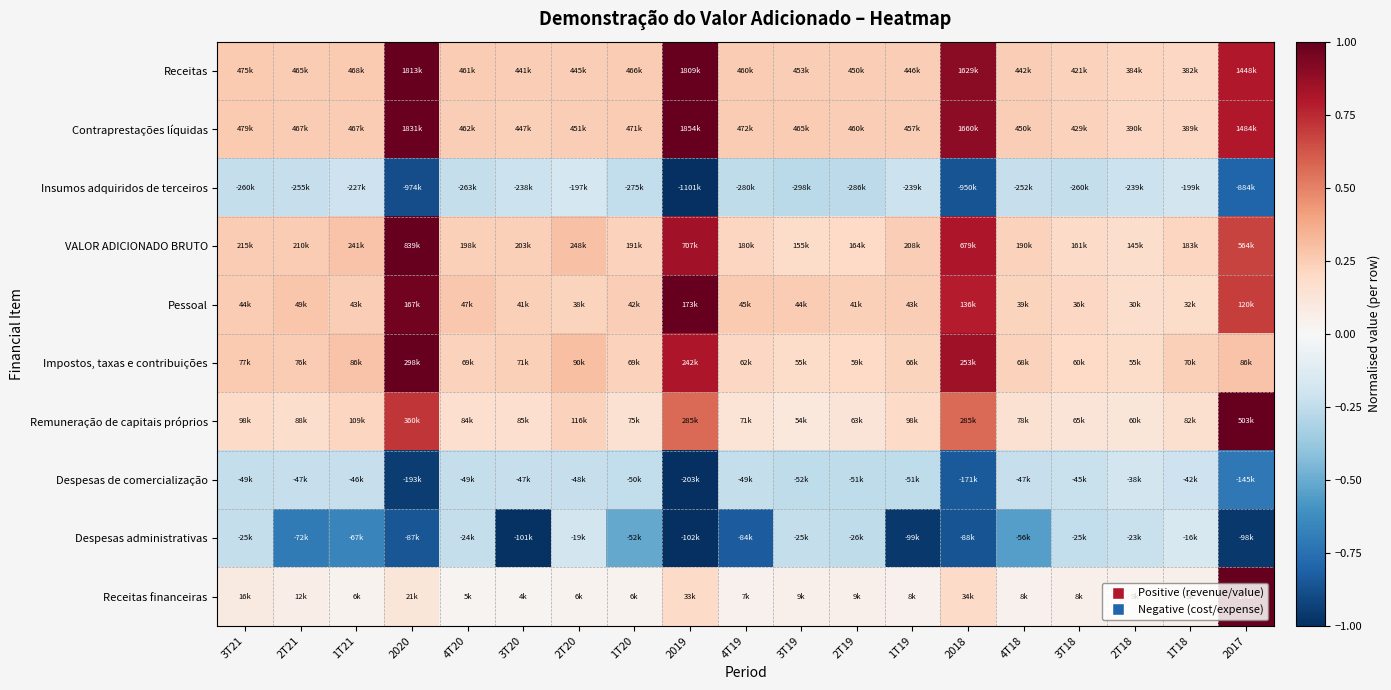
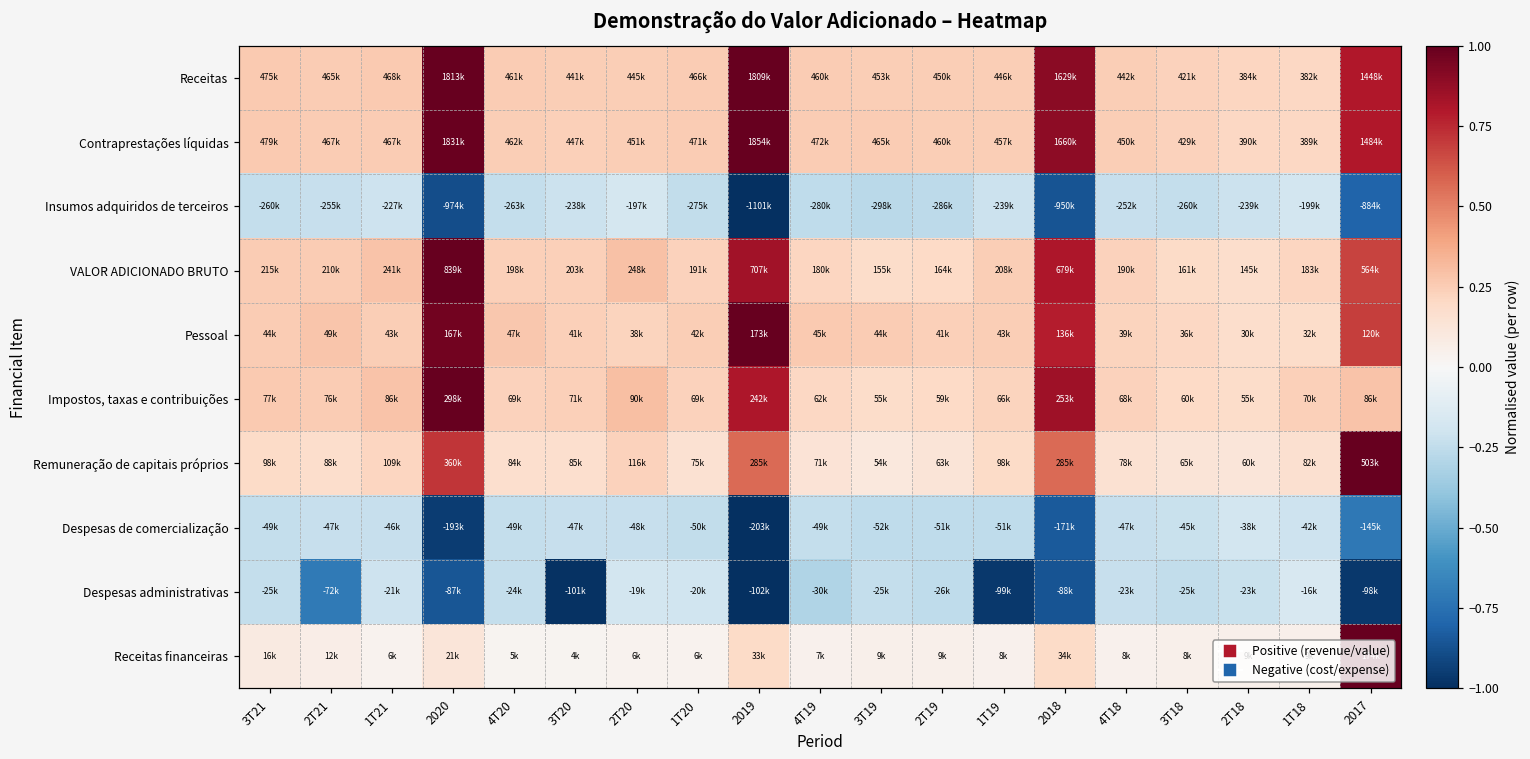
  {
    "Receitas": {
      "3T21": "475k",
      "2T21": "465k",
      "1T21": "468k",
      "2020": "1813k",
      "4T20": "461k",
      "3T20": "441k",
      "2T20": "445k",
      "1T20": "466k",
      "2019": "1809k",
      "4T19": "460k",
      "3T19": "453k",
      "2T19": "450k",
      "1T19": "446k",
      "2018": "1629k",
      "4T18": "442k",
      "3T18": "421k",
      "2T18": "384k",
      "1T18": "382k",
      "2017": "1448k"
    },
    "Contraprestações líquidas": {
      "3T21": "479k",
      "2T21": "467k",
      "1T21": "467k",
      "2020": "1831k",
      "4T20": "462k",
      "3T20": "447k",
      "2T20": "451k",
      "1T20": "471k",
      "2019": "1854k",
      "4T19": "472k",
      "3T19": "465k",
      "2T19": "460k",
      "1T19": "457k",
      "2018": "1660k",
      "4T18": "450k",
      "3T18": "429k",
      "2T18": "390k",
      "1T18": "389k",
      "2017": "1484k"
    },
    "Insumos adquiridos de terceiros": {
      "3T21": "-260k",
      "2T21": "-255k",
      "1T21": "-227k",
      "2020": "-974k",
      "4T20": "-263k",
      "3T20": "-238k",
      "2T20": "-197k",
      "1T20": "-275k",
      "2019": "-1101k",
      "4T19": "-280k",
      "3T19": "-298k",
      "2T19": "-286k",
      "1T19": "-239k",
      "2018": "-950k",
      "4T18": "-252k",
      "3T18": "-260k",
      "2T18": "-239k",
      "1T18": "-199k",
      "2017": "-884k"
    },
    "VALOR ADICIONADO BRUTO": {
      "3T21": "215k",
      "2T21": "210k",
      "1T21": "241k",
      "2020": "839k",
      "4T20": "198k",
      "3T20": "203k",
      "2T20": "248k",
      "1T20": "191k",
      "2019": "707k",
      "4T19": "180k",
      "3T19": "155k",
      "2T19": "164k",
      "1T19": "208k",
      "2018": "679k",
      "4T18": "190k",
      "3T18": "161k",
      "2T18": "145k",
      "1T18": "183k",
      "2017": "564k"
    },
    "Pessoal": {
      "3T21": "44k",
      "2T21": "49k",
      "1T21": "43k",
      "2020": "167k",
      "4T20": "47k",
      "3T20": "41k",
      "2T20": "38k",
      "1T20": "42k",
      "2019": "173k",
      "4T19": "45k",
      "3T19": "44k",
      "2T19": "41k",
      "1T19": "43k",
      "2018": "136k",
      "4T18": "39k",
      "3T18": "36k",
      "2T18": "30k",
      "1T18": "32k",
      "2017": "120k"
    },
    "Impostos, taxas e contribuições": {
      "3T21": "77k",
      "2T21": "76k",
      "1T21": "86k",
      "2020": "298k",
      "4T20": "69k",
      "3T20": "71k",
      "2T20": "90k",
      "1T20": "69k",
      "2019": "242k",
      "4T19": "62k",
      "3T19": "55k",
      "2T19": "59k",
      "1T19": "66k",
      "2018": "253k",
      "4T18": "68k",
      "3T18": "60k",
      "2T18": "55k",
      "1T18": "70k",
      "2017": "86k"
    },
    "Remuneração de capitais próprios": {
      "3T21": "98k",
      "2T21": "88k",
      "1T21": "109k",
      "2020": "360k",
      "4T20": "84k",
      "3T20": "85k",
      "2T20": "116k",
      "1T20": "75k",
      "2019": "285k",
      "4T19": "71k",
      "3T19": "54k",
      "2T19": "63k",
      "1T19": "98k",
      "2018": "285k",
      "4T18": "78k",
      "3T18": "65k",
      "2T18": "60k",
      "1T18": "82k",
      "2017": "503k"
    },
    "Despesas de comercialização": {
      "3T21": "-49k",
      "2T21": "-47k",
      "1T21": "-46k",
      "2020": "-193k",
      "4T20": "-49k",
      "3T20": "-47k",
      "2T20": "-48k",
      "1T20": "-50k",
      "2019": "-203k",
      "4T19": "-49k",
      "3T19": "-52k",
      "2T19": "-51k",
      "1T19": "-51k",
      "2018": "-171k",
      "4T18": "-47k",
      "3T18": "-45k",
      "2T18": "-38k",
      "1T18": "-42k",
      "2017": "-145k"
    },
    "Despesas administrativas": {
      "3T21": "-25k",
      "2T21": "-72k",
-     "1T21": "-67k",
+     "1T21": "-21k",
      "2020": "-87k",
      "4T20": "-24k",
      "3T20": "-101k",
      "2T20": "-19k",
-     "1T20": "-52k",
+     "1T20": "-20k",
      "2019": "-102k",
-     "4T19": "-84k",
+     "4T19": "-30k",
      "3T19": "-25k",
      "2T19": "-26k",
      "1T19": "-99k",
      "2018": "-88k",
-     "4T18": "-56k",
+     "4T18": "-23k",
      "3T18": "-25k",
      "2T18": "-23k",
      "1T18": "-16k",
      "2017": "-98k"
    },
    "Receitas financeiras": {
      "3T21": "16k",
      "2T21": "12k",
      "1T21": "6k",
      "2020": "21k",
      "4T20": "5k",
      "3T20": "4k",
      "2T20": "6k",
      "1T20": "6k",
      "2019": "33k",
      "4T19": "7k",
      "3T19": "9k",
      "2T19": "9k",
      "1T19": "8k",
      "2018": "34k",
      "4T18": "8k",
      "3T18": "8k"
    }
  }
